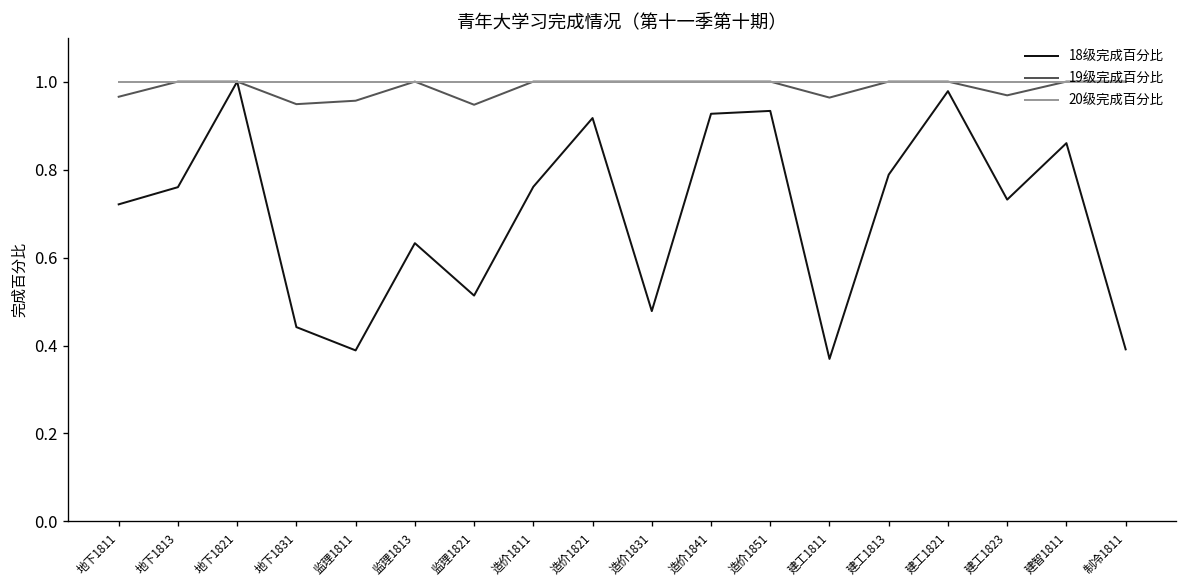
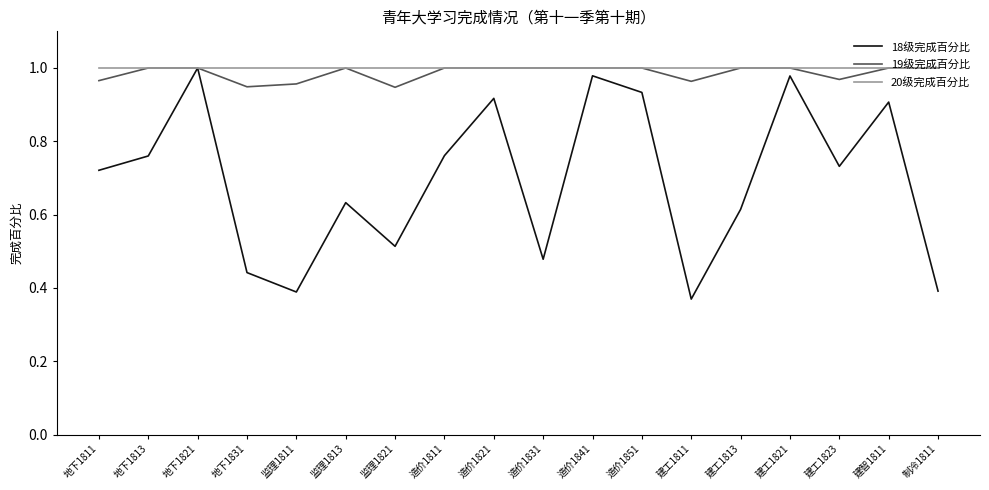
  {
    "18级完成百分比": {
      "地下1811": 0.72,
      "地下1813": 0.76,
      "地下1831": 0.44,
      "监理1811": 0.39,
      "监理1813": 0.63,
      "监理1821": 0.51,
      "造价1811": 0.76,
      "造价1821": 0.92,
      "造价1831": 0.48,
-     "造价1841": 0.93,
+     "造价1841": 0.98,
      "造价1851": 0.93,
      "建工1811": 0.37,
-     "建工1813": 0.79,
+     "建工1813": 0.61,
      "建工1821": 0.98,
      "建工1823": 0.73,
-     "建智1811": 0.86,
+     "建智1811": 0.91,
      "制冷1811": 0.39
    },
    "19级完成百分比": {
      "地下1811": 0.97,
      "地下1831": 0.95,
      "监理1811": 0.96,
      "监理1821": 0.95,
      "建工1811": 0.96,
      "建工1823": 0.97
    },
    "20级完成百分比": {
      "地下1811": 1.00,
      "地下1831": 1.00,
      "监理1811": 1.00,
      "监理1821": 1.00,
      "建工1811": 1.00,
      "建工1823": 1.00
    }
  }
